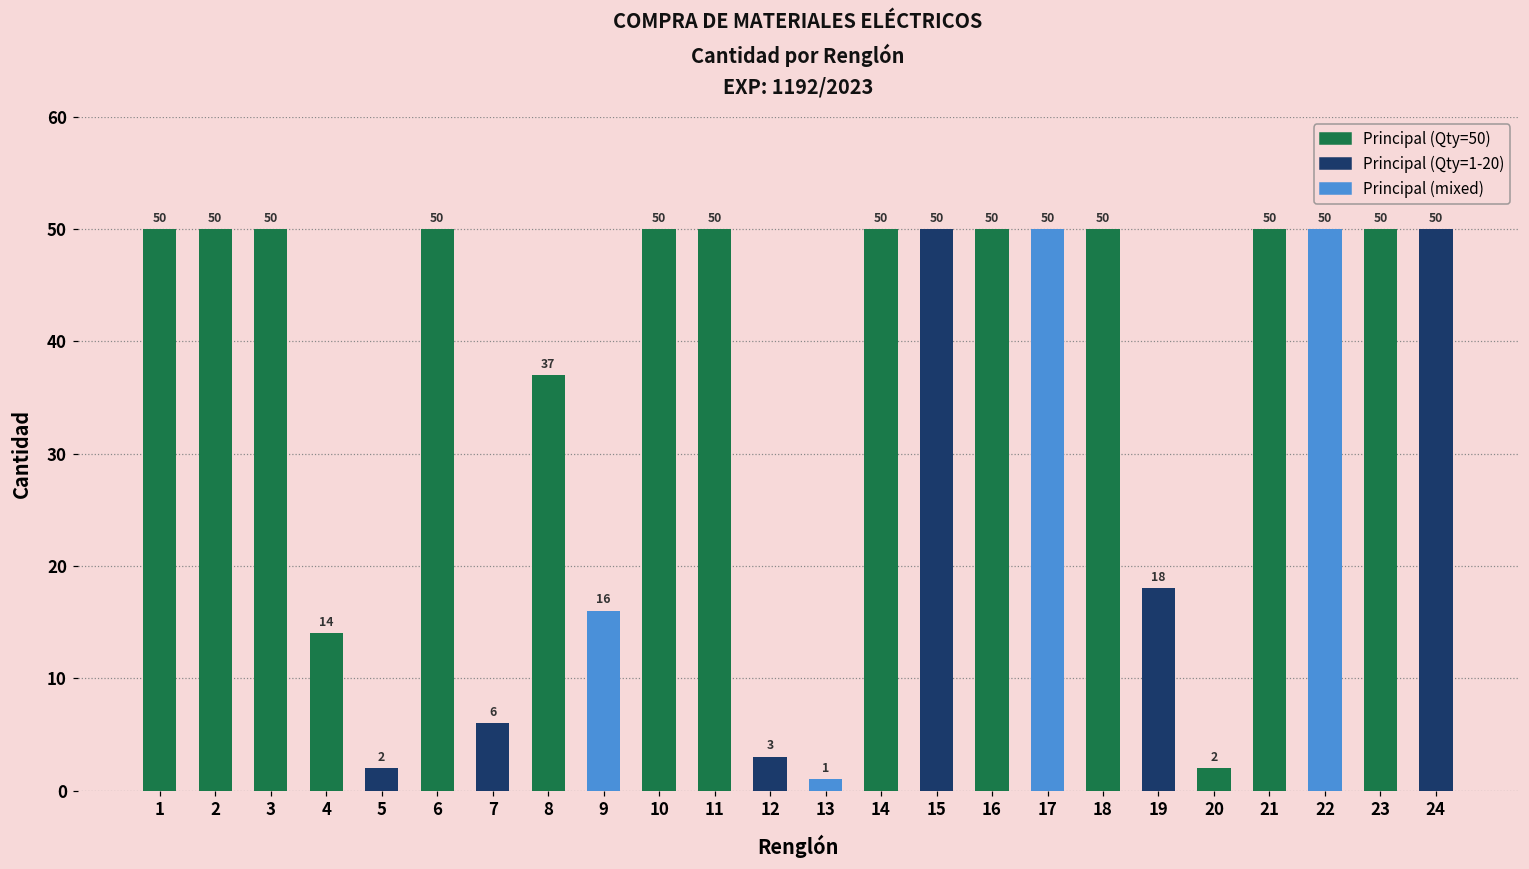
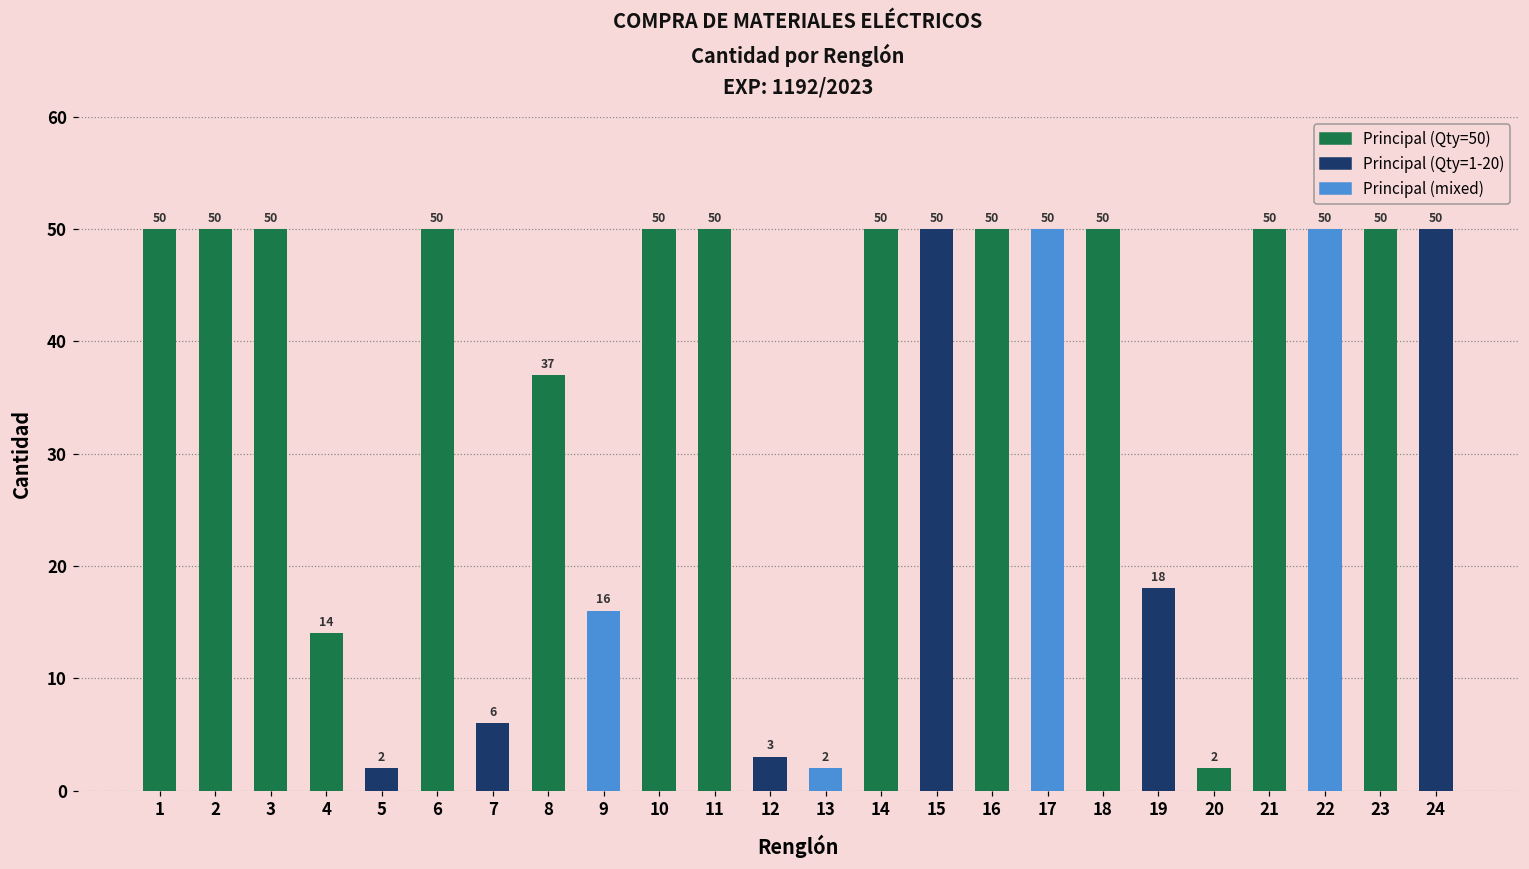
  {
    "1": 50,
    "2": 50,
    "3": 50,
    "4": 14,
    "5": 2,
    "6": 50,
    "7": 6,
    "8": 37,
    "9": 16,
    "10": 50,
    "11": 50,
    "12": 3,
-   "13": 1,
+   "13": 2,
    "14": 50,
    "15": 50,
    "16": 50,
    "17": 50,
    "18": 50,
    "19": 18,
    "20": 2,
    "21": 50,
    "22": 50,
    "23": 50,
    "24": 50
  }
